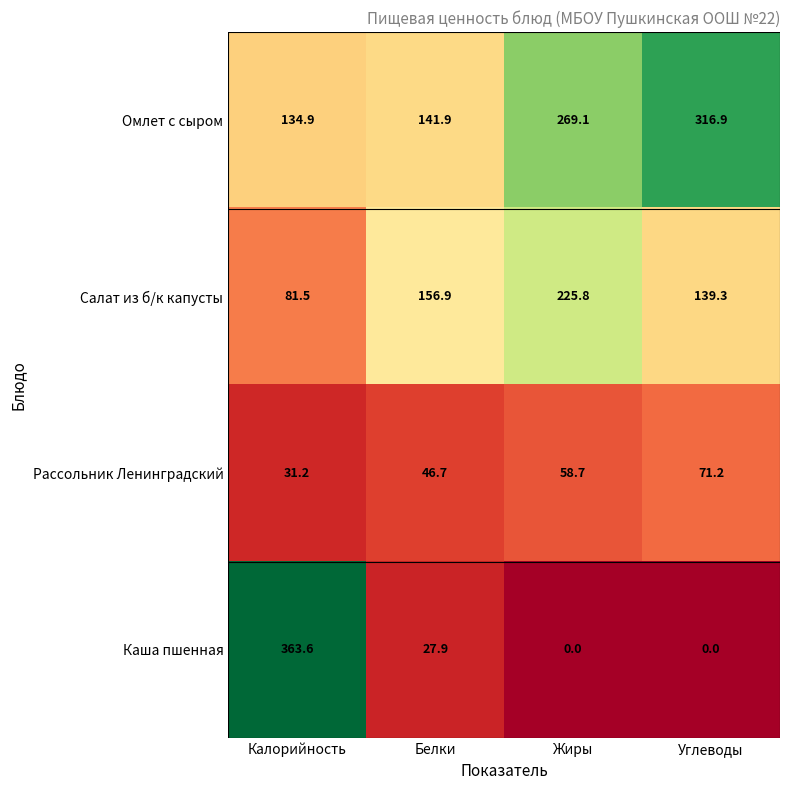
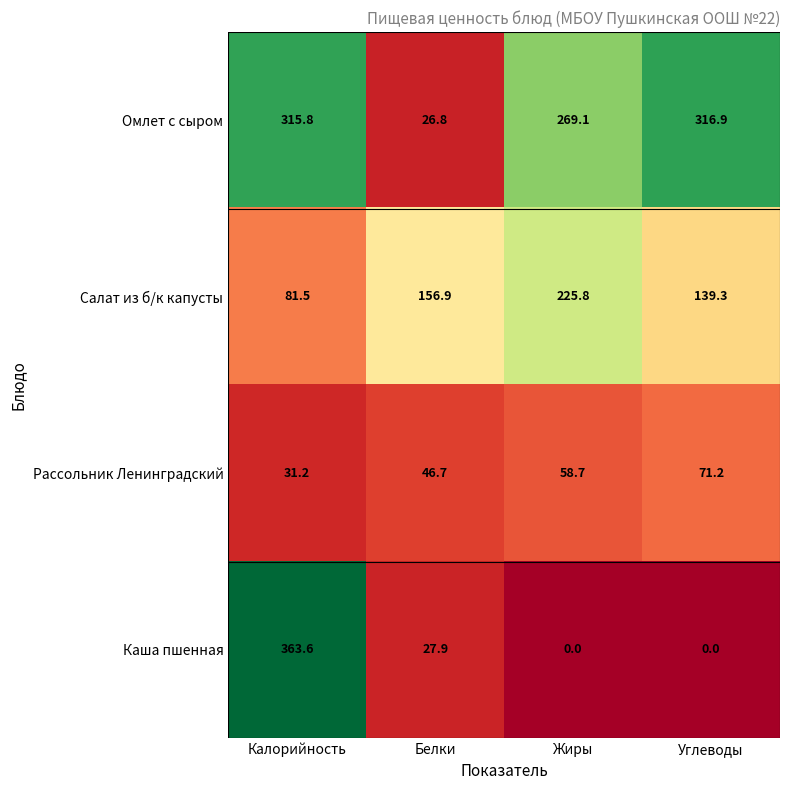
  {
    "Омлет с сыром": {
-     "Калорийность": 134.9,
-     "Белки": 141.9,
+     "Калорийность": 315.8,
+     "Белки": 26.8,
      "Жиры": 269.1,
      "Углеводы": 316.9
    },
    "Салат из б/к капусты": {
      "Калорийность": 81.5,
      "Белки": 156.9,
      "Жиры": 225.8,
      "Углеводы": 139.3
    },
    "Рассольник Ленинградский": {
      "Калорийность": 31.2,
      "Белки": 46.7,
      "Жиры": 58.7,
      "Углеводы": 71.2
    },
    "Каша пшенная": {
      "Калорийность": 363.6,
      "Белки": 27.9,
      "Жиры": 0.0,
      "Углеводы": 0.0
    }
  }
